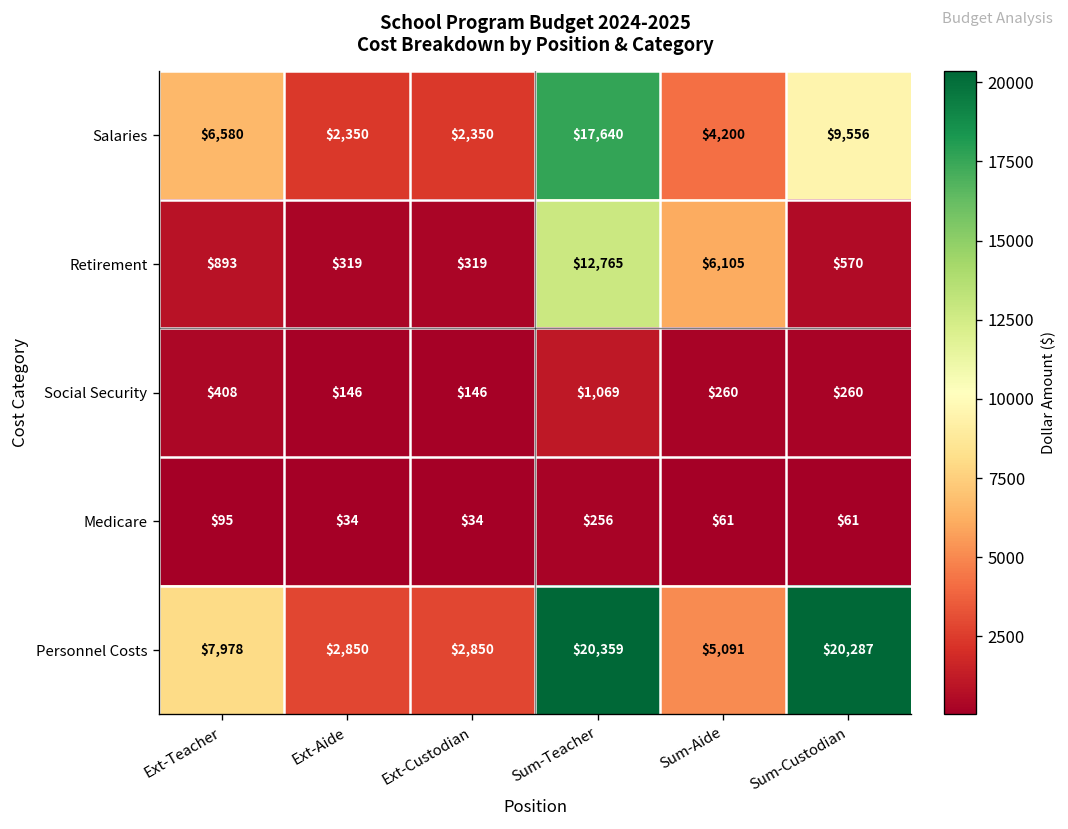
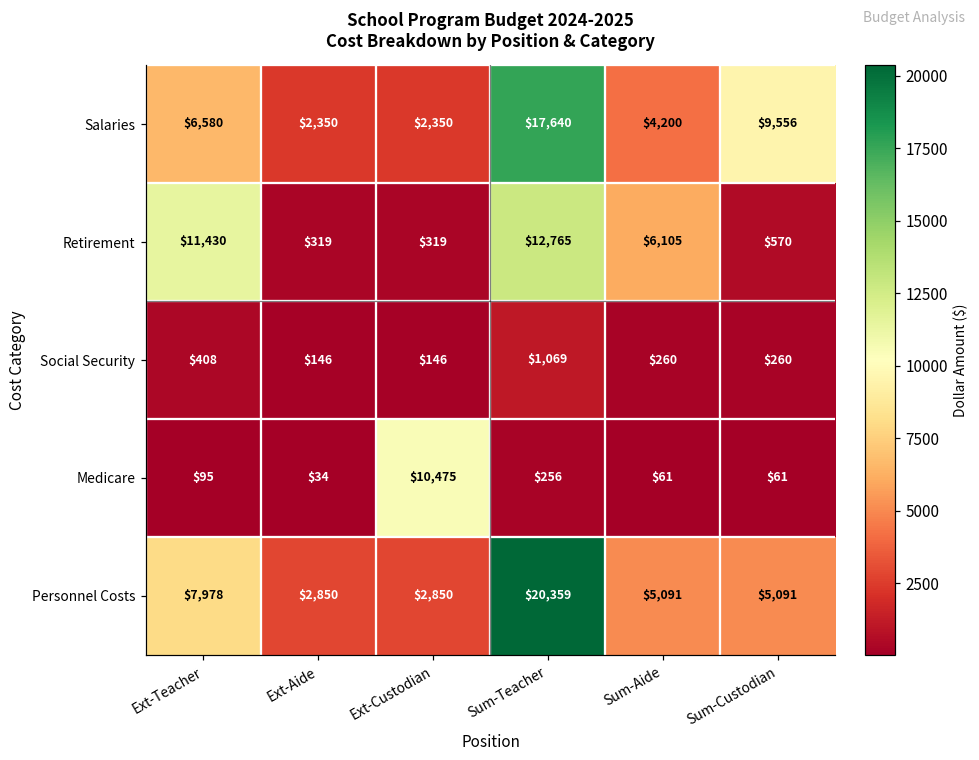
  {
    "Salaries": {
      "Ext-Teacher": "$6,580",
      "Ext-Aide": "$2,350",
      "Ext-Custodian": "$2,350",
      "Sum-Teacher": "$17,640",
      "Sum-Aide": "$4,200",
      "Sum-Custodian": "$9,556"
    },
    "Retirement": {
-     "Ext-Teacher": "$893",
+     "Ext-Teacher": "$11,430",
      "Ext-Aide": "$319",
      "Ext-Custodian": "$319",
      "Sum-Teacher": "$12,765",
      "Sum-Aide": "$6,105",
      "Sum-Custodian": "$570"
    },
    "Social Security": {
      "Ext-Teacher": "$408",
      "Ext-Aide": "$146",
      "Ext-Custodian": "$146",
      "Sum-Teacher": "$1,069",
      "Sum-Aide": "$260",
      "Sum-Custodian": "$260"
    },
    "Medicare": {
      "Ext-Teacher": "$95",
      "Ext-Aide": "$34",
-     "Ext-Custodian": "$34",
+     "Ext-Custodian": "$10,475",
      "Sum-Teacher": "$256",
      "Sum-Aide": "$61",
      "Sum-Custodian": "$61"
    },
    "Personnel Costs": {
      "Ext-Teacher": "$7,978",
      "Ext-Aide": "$2,850",
      "Ext-Custodian": "$2,850",
      "Sum-Teacher": "$20,359",
      "Sum-Aide": "$5,091",
-     "Sum-Custodian": "$20,287"
+     "Sum-Custodian": "$5,091"
    }
  }
